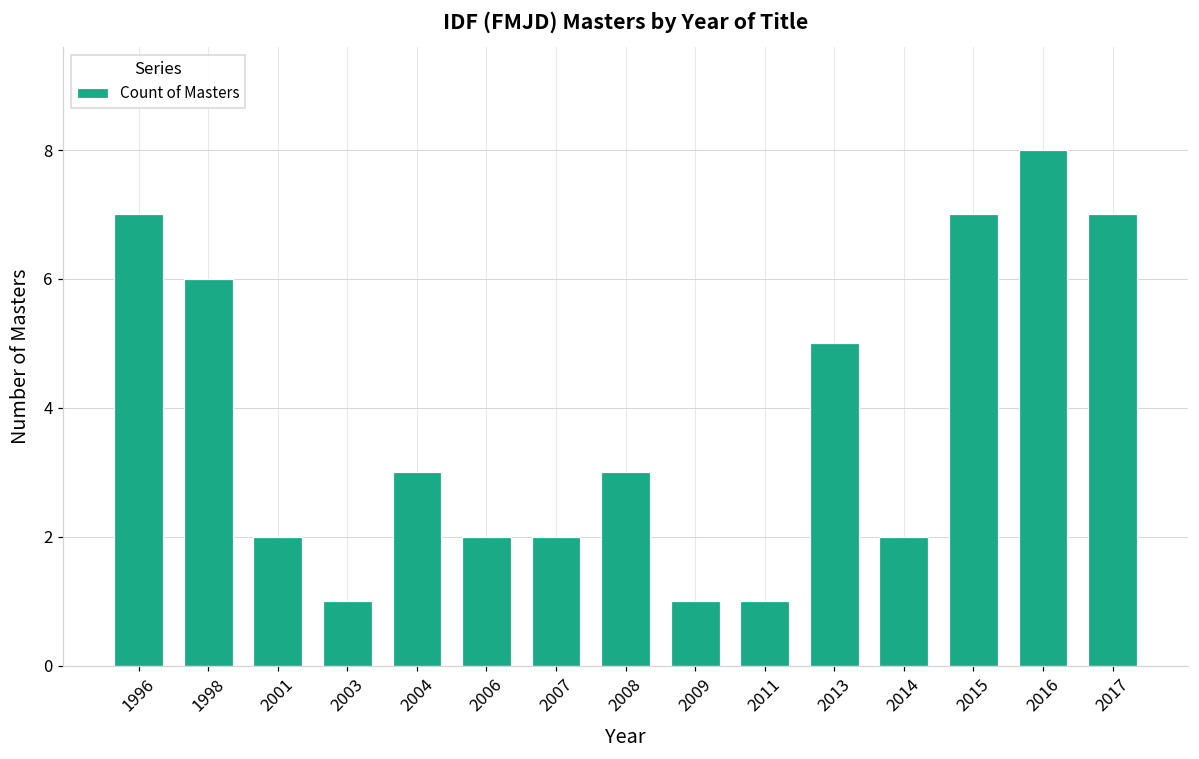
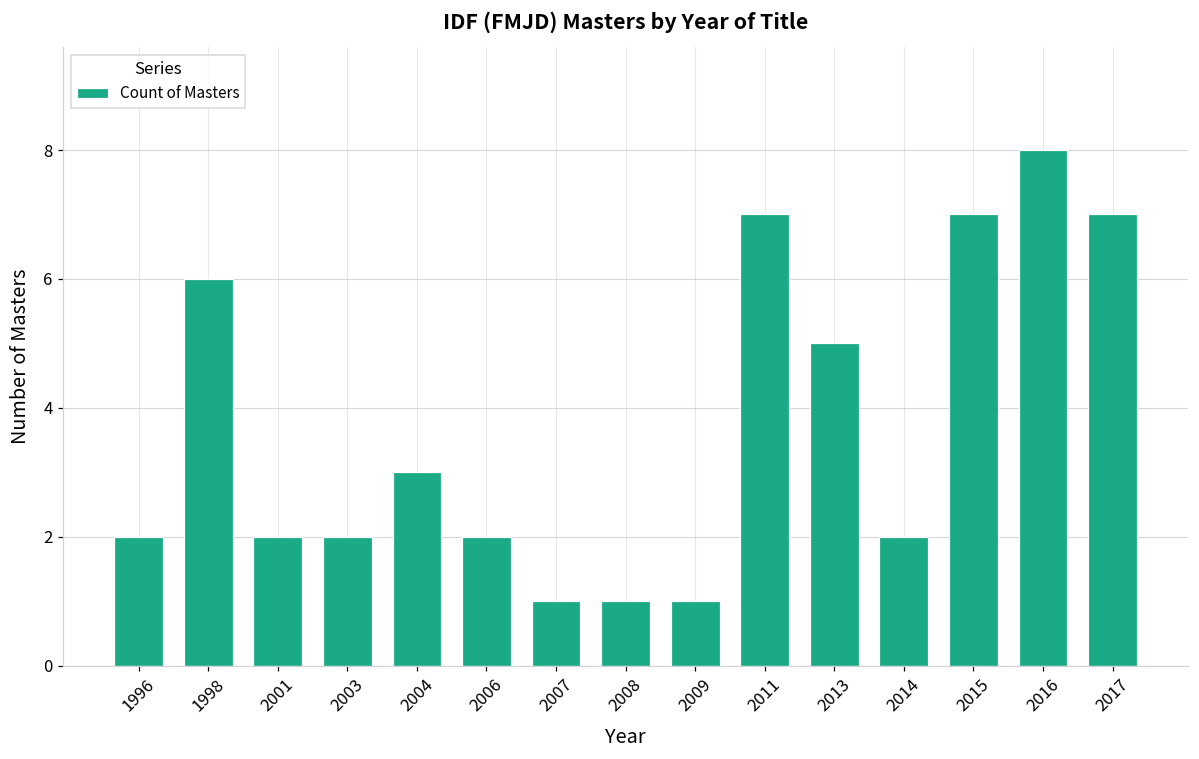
  {
-   "1996": 7,
+   "1996": 2,
    "1998": 6,
    "2001": 2,
-   "2003": 1,
+   "2003": 2,
    "2004": 3,
    "2006": 2,
-   "2007": 2,
-   "2008": 3,
+   "2007": 1,
+   "2008": 1,
    "2009": 1,
-   "2011": 1,
+   "2011": 7,
    "2013": 5,
    "2014": 2,
    "2015": 7,
    "2016": 8,
    "2017": 7
  }
